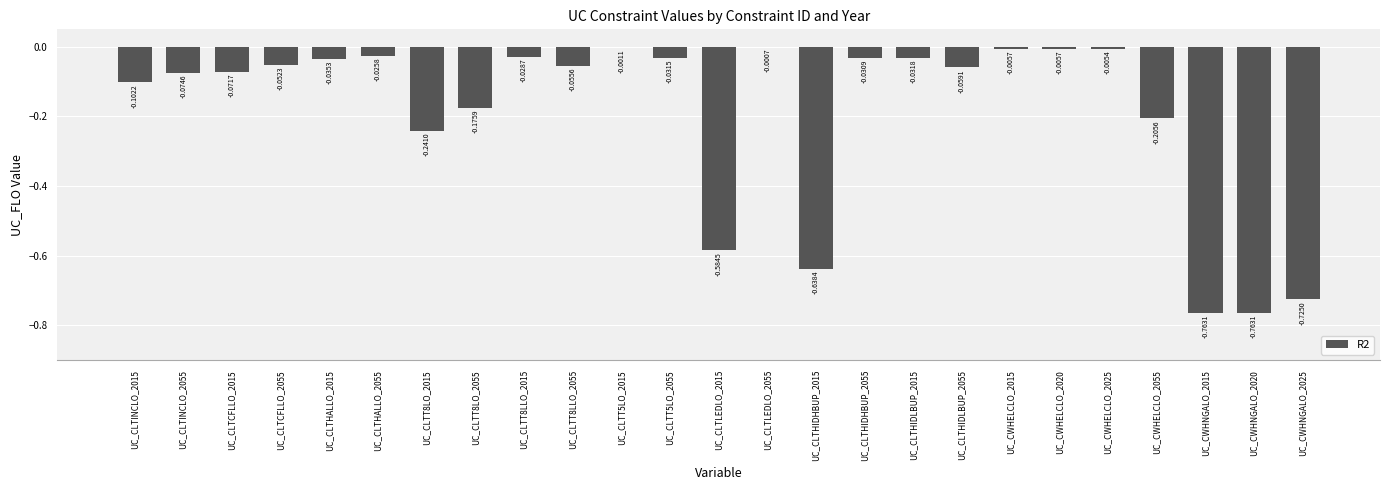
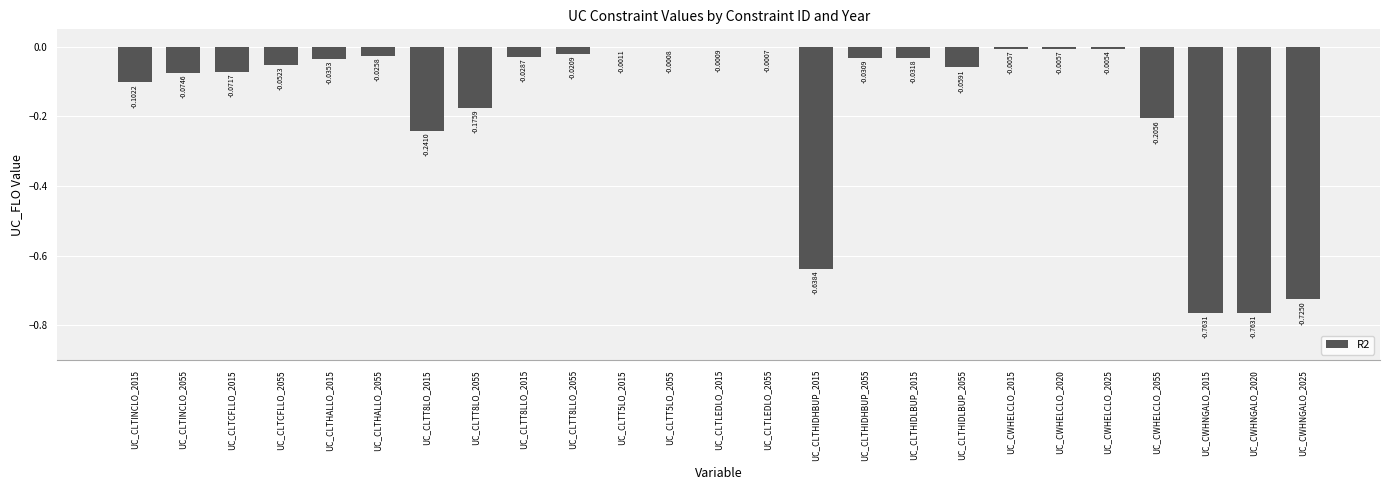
  {
    "UC_CLTINCLO_2015": -0.1022,
    "UC_CLTINCLO_2055": -0.0746,
    "UC_CLTCFLLO_2015": -0.0717,
    "UC_CLTCFLLO_2055": -0.0523,
    "UC_CLTHALLO_2015": -0.0353,
    "UC_CLTHALLO_2055": -0.0258,
    "UC_CLTT8LO_2015": -0.2410,
    "UC_CLTT8LO_2055": -0.1759,
    "UC_CLTT8LLO_2015": -0.0287,
-   "UC_CLTT8LLO_2055": -0.0556,
+   "UC_CLTT8LLO_2055": -0.0209,
    "UC_CLTT5LO_2015": -0.0011,
-   "UC_CLTT5LO_2055": -0.0315,
-   "UC_CLTLEDLO_2015": -0.5845,
+   "UC_CLTT5LO_2055": -0.0008,
+   "UC_CLTLEDLO_2015": -0.0009,
    "UC_CLTLEDLO_2055": -0.0007,
    "UC_CLTHIDHBUP_2015": -0.6384,
    "UC_CLTHIDHBUP_2055": -0.0309,
    "UC_CLTHIDLBUP_2015": -0.0318,
    "UC_CLTHIDLBUP_2055": -0.0591,
    "UC_CWHELCLO_2015": -0.0057,
    "UC_CWHELCLO_2020": -0.0057,
    "UC_CWHELCLO_2025": -0.0054,
    "UC_CWHELCLO_2055": -0.2056,
    "UC_CWHNGALO_2015": -0.7631,
    "UC_CWHNGALO_2020": -0.7631,
    "UC_CWHNGALO_2025": -0.7250
  }
